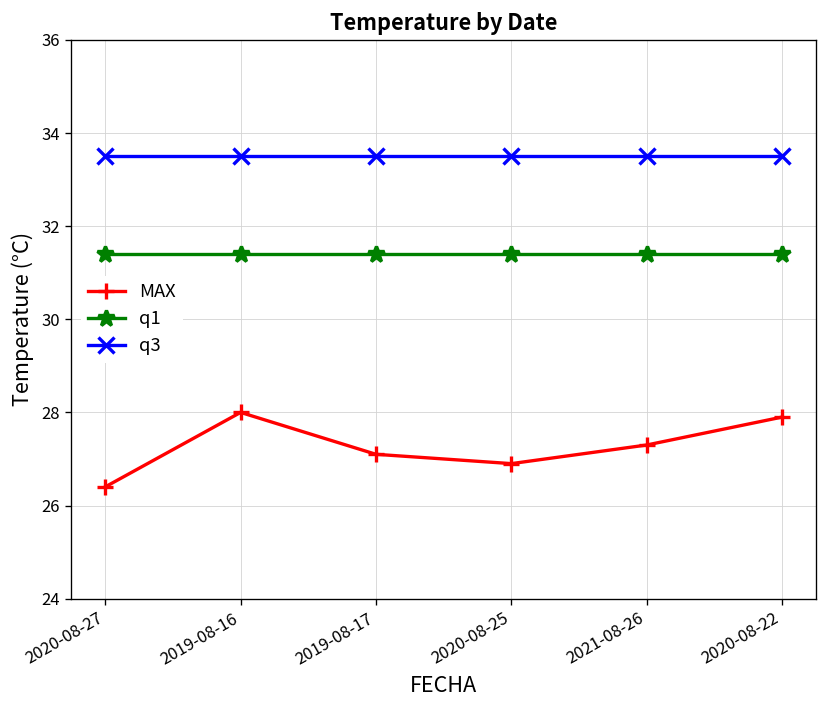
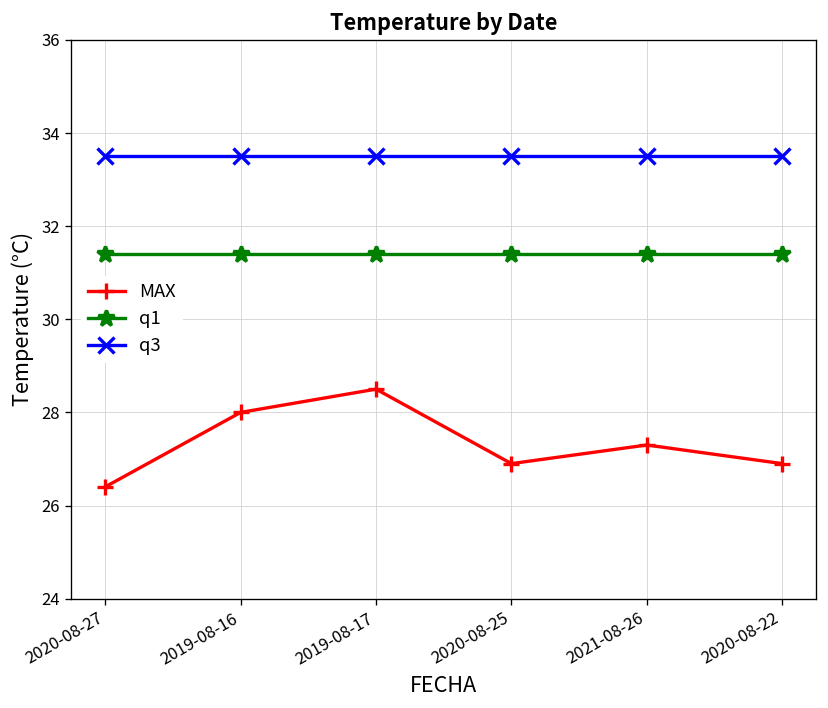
  {
    "MAX": {
      "2020-08-27": 26.4,
      "2019-08-16": 28.0,
-     "2019-08-17": 27.1,
+     "2019-08-17": 28.5,
      "2020-08-25": 26.9,
      "2021-08-26": 27.3,
-     "2020-08-22": 27.9
+     "2020-08-22": 26.9
    },
    "q1": {
      "2020-08-27": 31.4,
      "2019-08-16": 31.4,
      "2019-08-17": 31.4,
      "2020-08-25": 31.4,
      "2021-08-26": 31.4,
      "2020-08-22": 31.4
    },
    "q3": {
      "2020-08-27": 33.5,
      "2019-08-16": 33.5,
      "2019-08-17": 33.5,
      "2020-08-25": 33.5,
      "2021-08-26": 33.5,
      "2020-08-22": 33.5
    }
  }
